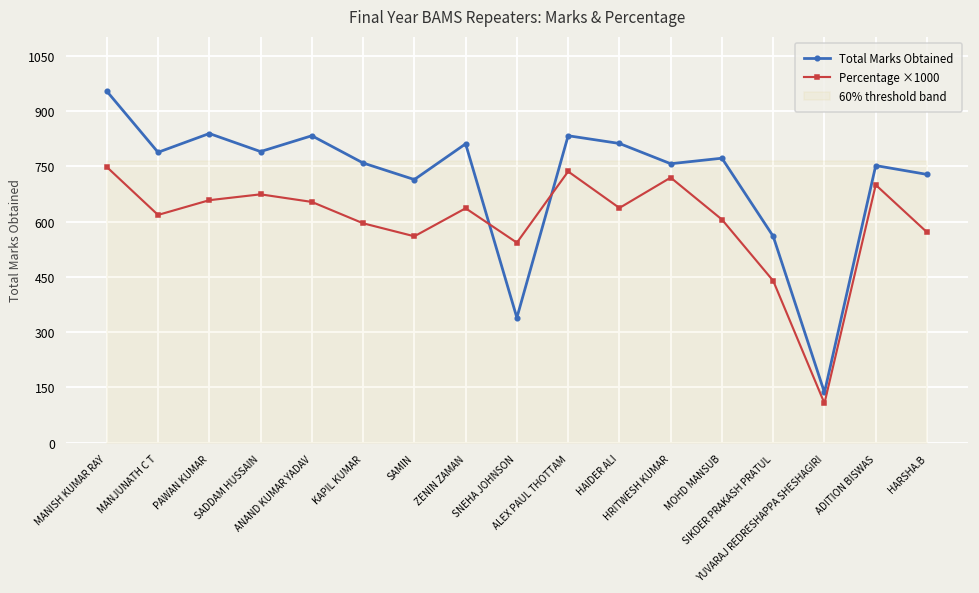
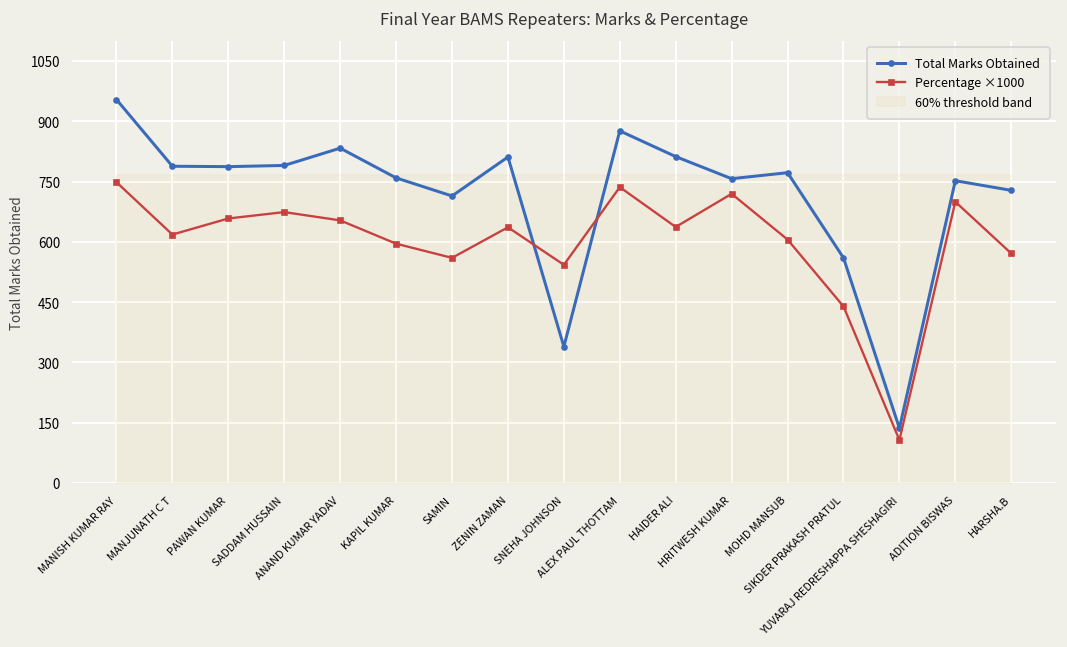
  {
    "Total Marks Obtained": {
      "MANISH KUMAR RAY": 950,
      "MANJUNATH C T": 790,
-     "PAWAN KUMAR": 840,
+     "PAWAN KUMAR": 790,
      "SADDAM HUSSAIN": 790,
      "ANAND KUMAR YADAV": 830,
      "SAMIN": 710,
      "ZENIN ZAMAN": 810,
      "SNEHA JOHNSON": 340,
-     "ALEX PAUL THOTTAM": 830,
+     "ALEX PAUL THOTTAM": 880,
      "HAIDER ALI": 810,
      "HRITWESH KUMAR": 760,
      "SIKDER PRAKASH PRATUL": 560,
      "YUVARAJ REDRESHAPPA SHESHAGIRI": 140,
      "ADITION BISWAS": 750,
      "HARSHA.B": 730
    },
    "60% threshold band": {
      "MANISH KUMAR RAY": 770,
      "MANJUNATH C T": 770,
      "PAWAN KUMAR": 770,
      "SADDAM HUSSAIN": 770,
      "ANAND KUMAR YADAV": 770,
      "SAMIN": 770,
      "ZENIN ZAMAN": 770,
      "SNEHA JOHNSON": 770,
      "ALEX PAUL THOTTAM": 770,
      "HAIDER ALI": 770,
      "HRITWESH KUMAR": 770,
      "SIKDER PRAKASH PRATUL": 770,
      "YUVARAJ REDRESHAPPA SHESHAGIRI": 770,
      "ADITION BISWAS": 770,
      "HARSHA.B": 770
    },
    "Percentage ×1000": {
      "MANISH KUMAR RAY": 750,
      "MANJUNATH C T": 620,
      "PAWAN KUMAR": 660,
      "SADDAM HUSSAIN": 670,
      "ANAND KUMAR YADAV": 650,
      "KAPIL KUMAR": 600,
      "SAMIN": 560,
      "ZENIN ZAMAN": 640,
      "SNEHA JOHNSON": 540,
      "ALEX PAUL THOTTAM": 740,
      "HAIDER ALI": 640,
      "HRITWESH KUMAR": 720,
      "MOHD MANSUB": 610,
      "SIKDER PRAKASH PRATUL": 440,
      "YUVARAJ REDRESHAPPA SHESHAGIRI": 110,
      "ADITION BISWAS": 700,
      "HARSHA.B": 570
    }
  }
